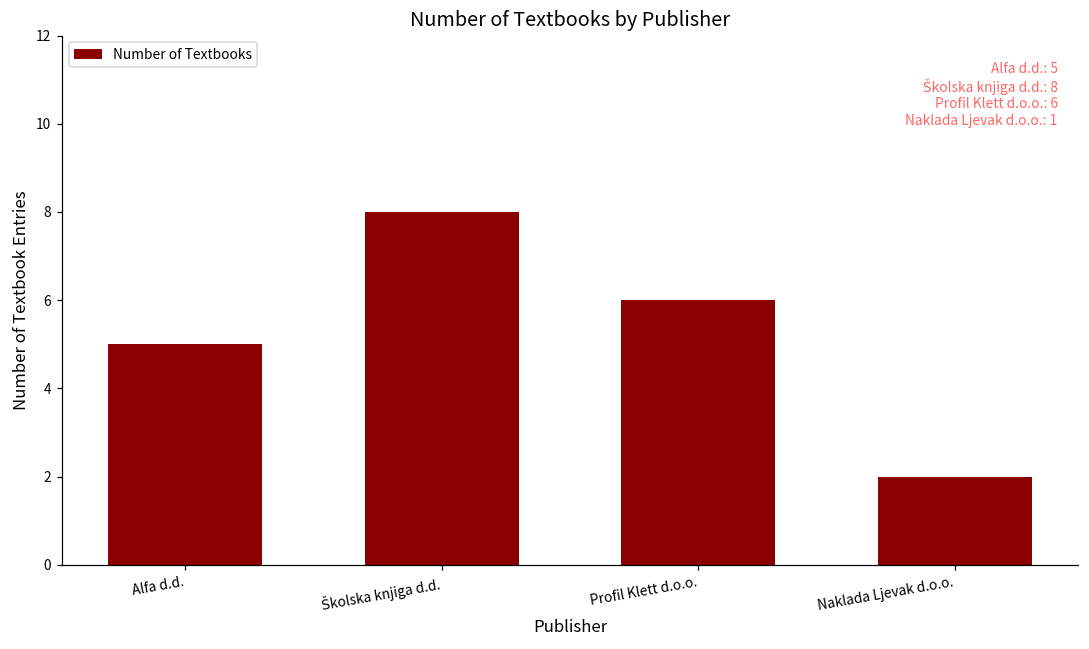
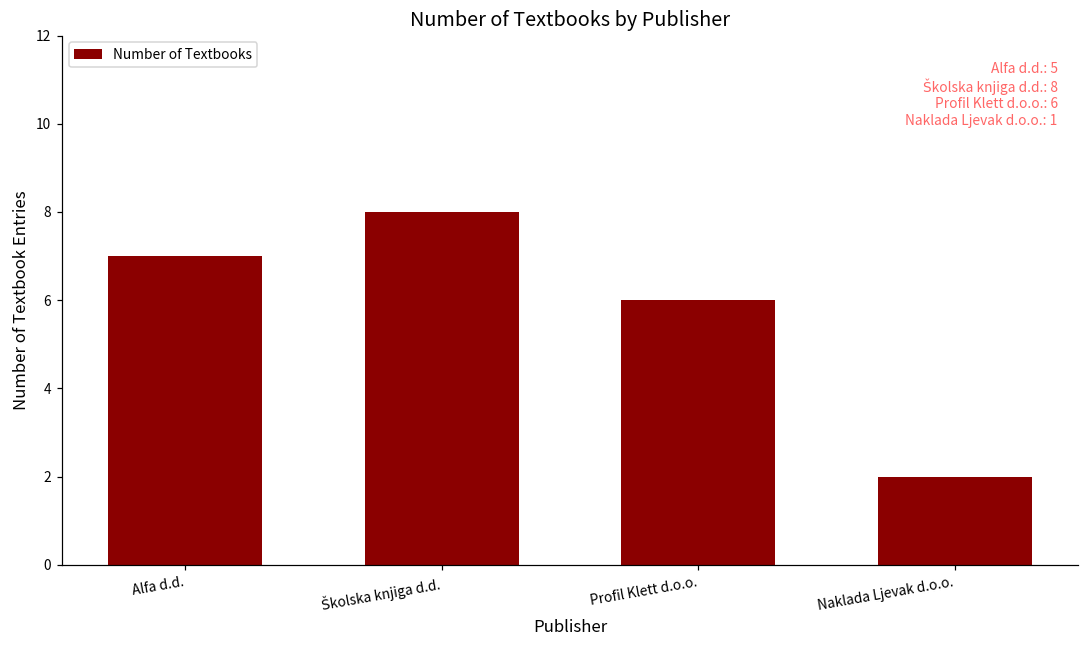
  {
-   "Alfa d.d.": 5,
+   "Alfa d.d.": 7,
    "Školska knjiga d.d.": 8,
    "Profil Klett d.o.o.": 6,
    "Naklada Ljevak d.o.o.": 2
  }
